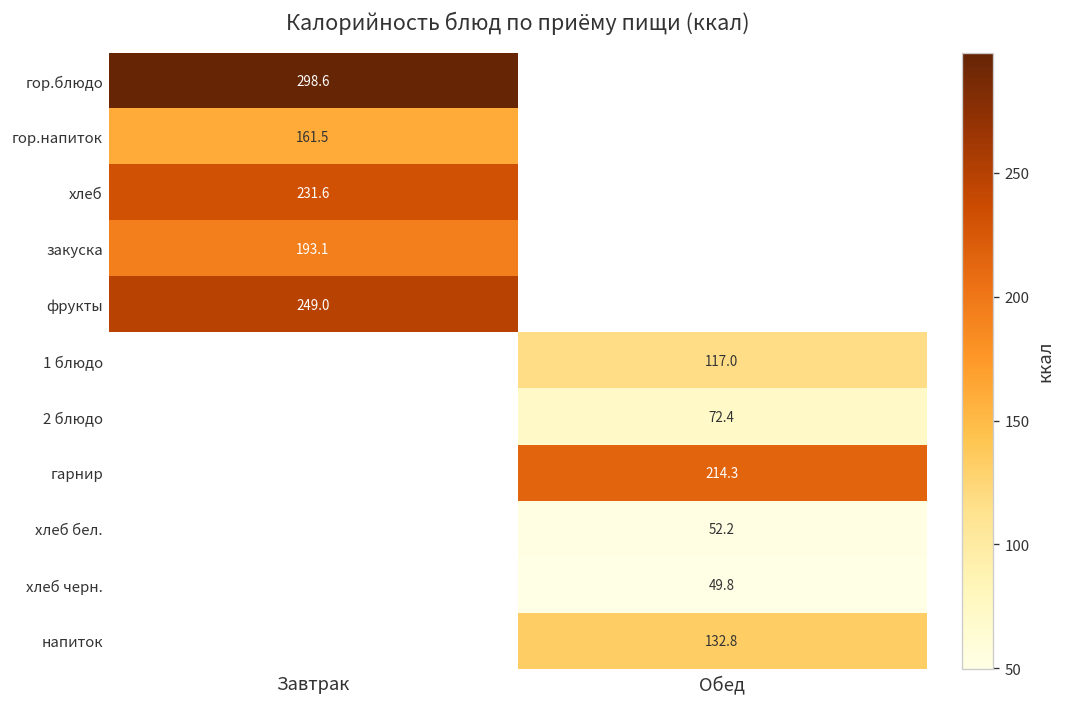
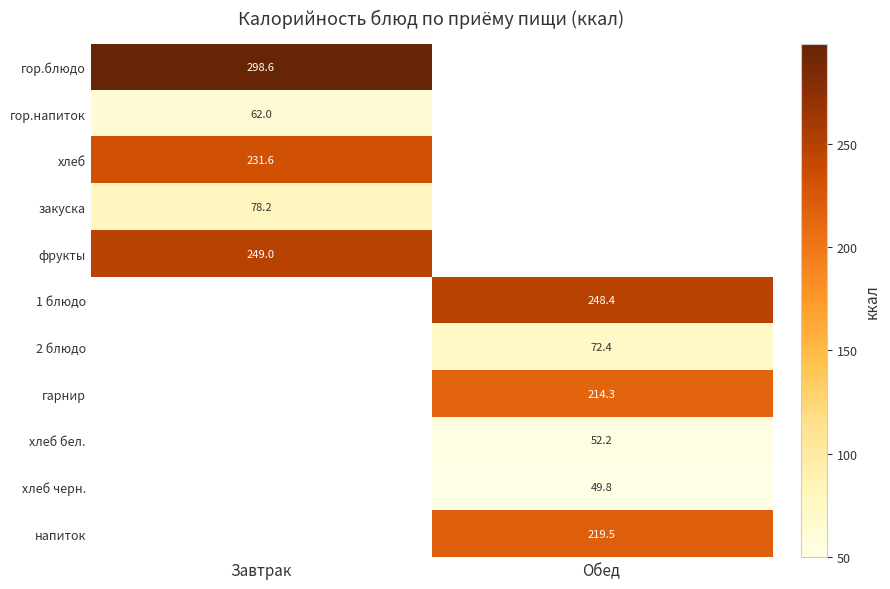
  {
    "гор.блюдо": {
      "Завтрак": 298.6
    },
    "гор.напиток": {
-     "Завтрак": 161.5
+     "Завтрак": 62.0
    },
    "хлеб": {
      "Завтрак": 231.6
    },
    "закуска": {
-     "Завтрак": 193.1
+     "Завтрак": 78.2
    },
    "фрукты": {
      "Завтрак": 249.0
    },
    "1 блюдо": {
-     "Обед": 117.0
+     "Обед": 248.4
    },
    "2 блюдо": {
      "Обед": 72.4
    },
    "гарнир": {
      "Обед": 214.3
    },
    "хлеб бел.": {
      "Обед": 52.2
    },
    "хлеб черн.": {
      "Обед": 49.8
    },
    "напиток": {
-     "Обед": 132.8
+     "Обед": 219.5
    }
  }
